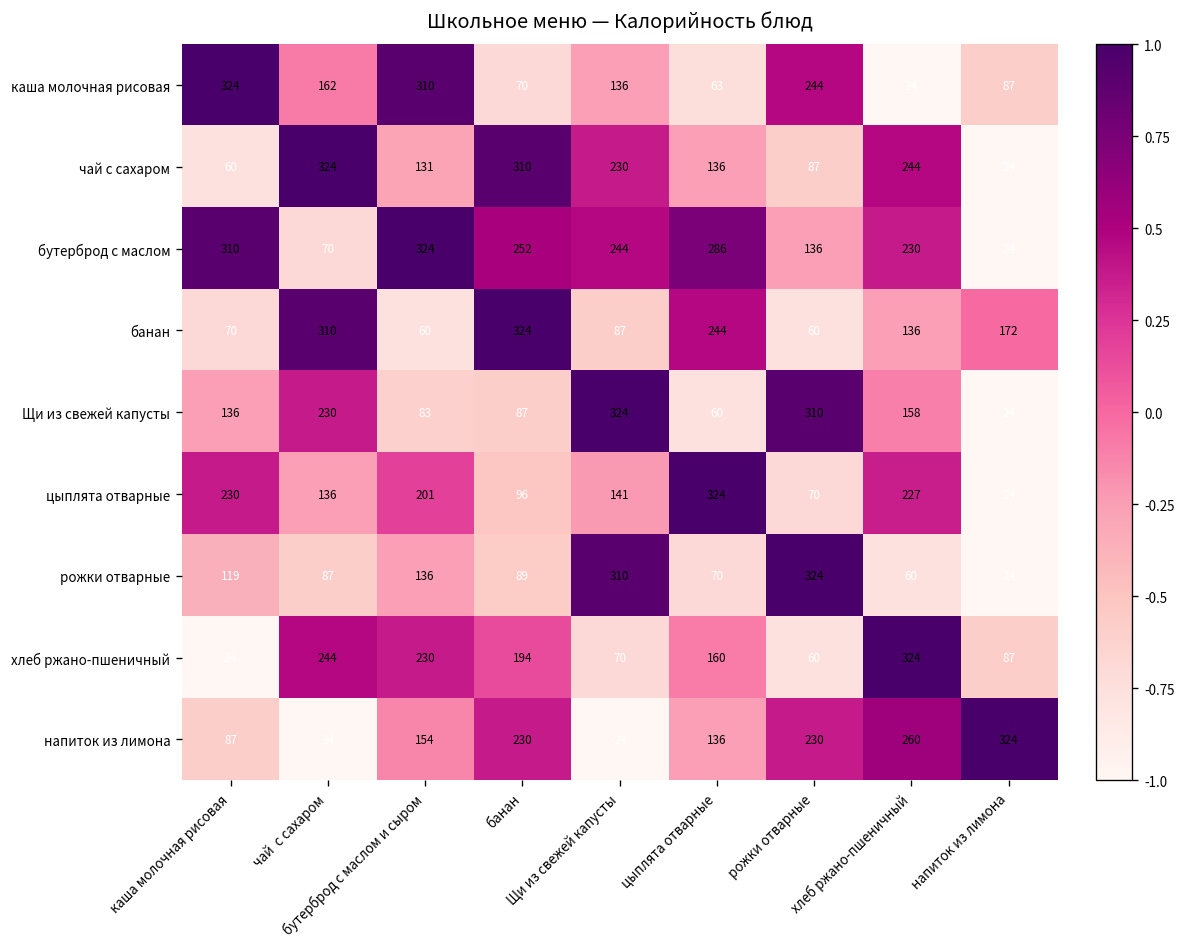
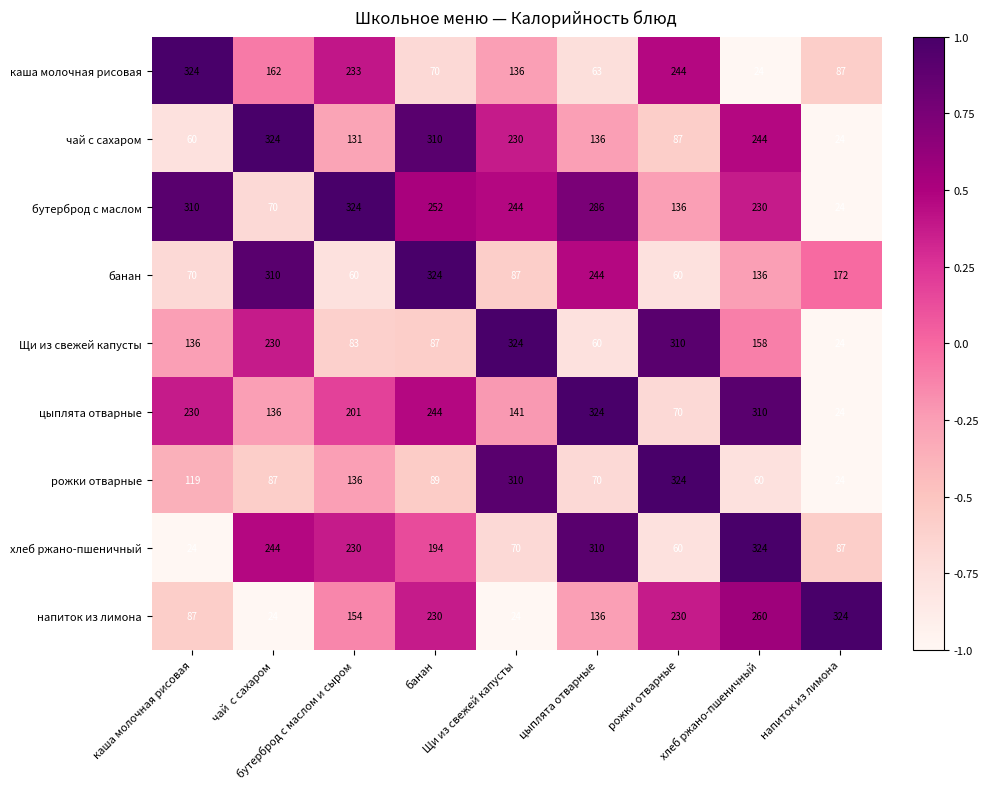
  {
    "каша молочная рисовая": {
      "каша молочная рисовая": 324,
      "чай с сахаром": 162,
-     "бутерброд с маслом и сыром": 310,
+     "бутерброд с маслом и сыром": 233,
      "Щи из свежей капусты": 136,
      "рожки отварные": 244,
      "напиток из лимона": 87
    },
    "чай с сахаром": {
      "чай с сахаром": 324,
      "бутерброд с маслом и сыром": 131,
      "банан": 310,
      "Щи из свежей капусты": 230,
      "цыплята отварные": 136,
      "рожки отварные": 87,
      "хлеб ржано-пшеничный": 244
    },
    "бутерброд с маслом": {
      "каша молочная рисовая": 310,
      "бутерброд с маслом и сыром": 324,
      "банан": 252,
      "Щи из свежей капусты": 244,
      "цыплята отварные": 286,
      "рожки отварные": 136,
      "хлеб ржано-пшеничный": 230
    },
    "банан": {
      "чай с сахаром": 310,
      "банан": 324,
      "Щи из свежей капусты": 87,
      "цыплята отварные": 244,
      "хлеб ржано-пшеничный": 136,
      "напиток из лимона": 172
    },
    "Щи из свежей капусты": {
      "каша молочная рисовая": 136,
      "чай с сахаром": 230,
      "бутерброд с маслом и сыром": 83,
      "банан": 87,
      "Щи из свежей капусты": 324,
      "рожки отварные": 310,
      "хлеб ржано-пшеничный": 158
    },
    "цыплята отварные": {
      "каша молочная рисовая": 230,
      "чай с сахаром": 136,
      "бутерброд с маслом и сыром": 201,
-     "банан": 96,
+     "банан": 244,
      "Щи из свежей капусты": 141,
      "цыплята отварные": 324,
-     "хлеб ржано-пшеничный": 227
+     "хлеб ржано-пшеничный": 310
    },
    "рожки отварные": {
      "каша молочная рисовая": 119,
      "чай с сахаром": 87,
      "бутерброд с маслом и сыром": 136,
      "банан": 89,
      "Щи из свежей капусты": 310,
      "рожки отварные": 324
    },
    "хлеб ржано-пшеничный": {
      "чай с сахаром": 244,
      "бутерброд с маслом и сыром": 230,
      "банан": 194,
-     "цыплята отварные": 160,
+     "цыплята отварные": 310,
      "хлеб ржано-пшеничный": 324,
      "напиток из лимона": 87
    },
    "напиток из лимона": {
      "каша молочная рисовая": 87,
      "бутерброд с маслом и сыром": 154,
      "банан": 230,
      "цыплята отварные": 136,
      "рожки отварные": 230,
      "хлеб ржано-пшеничный": 260,
      "напиток из лимона": 324
    }
  }
